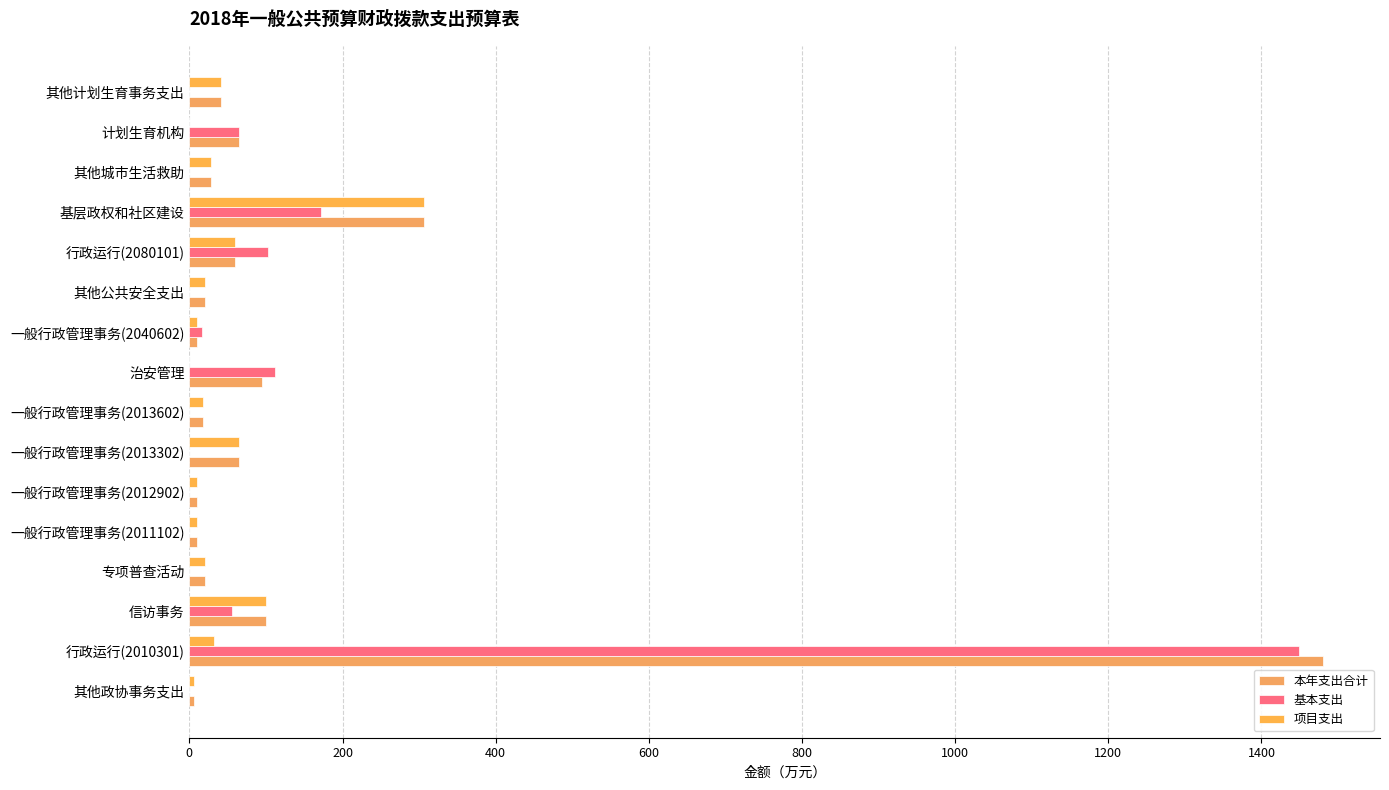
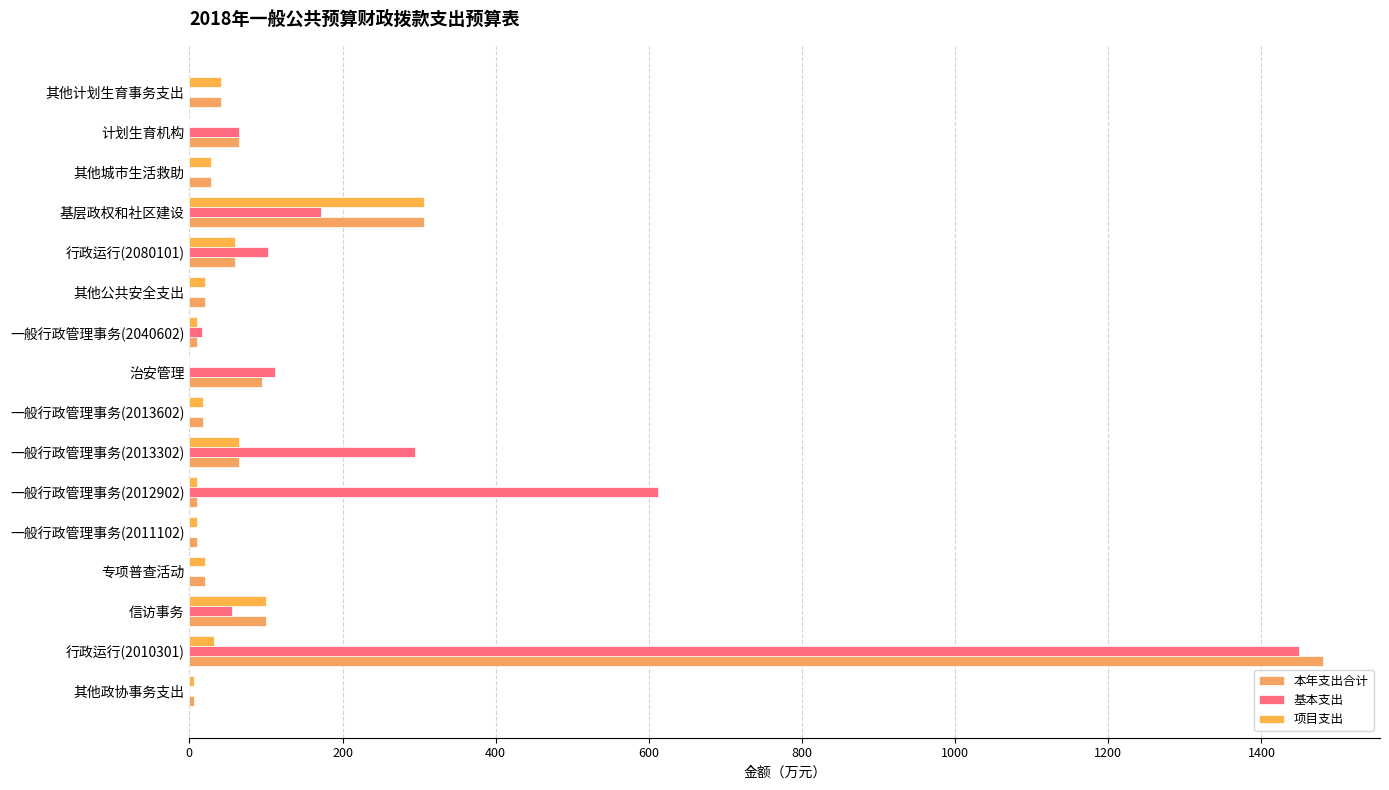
  {
    "基本支出": {
      "其他计划生育事务支出": 0,
      "计划生育机构": 70,
      "其他城市生活救助": 0,
      "基层政权和社区建设": 170,
      "行政运行(2080101)": 100,
      "其他公共安全支出": 0,
      "一般行政管理事务(2040602)": 20,
      "治安管理": 110,
      "一般行政管理事务(2013602)": 0,
-     "一般行政管理事务(2013302)": 0,
-     "一般行政管理事务(2012902)": 0,
+     "一般行政管理事务(2013302)": 290,
+     "一般行政管理事务(2012902)": 610,
      "一般行政管理事务(2011102)": 0,
      "专项普查活动": 0,
      "信访事务": 60,
      "行政运行(2010301)": 1450,
      "其他政协事务支出": 0
    }
  }
